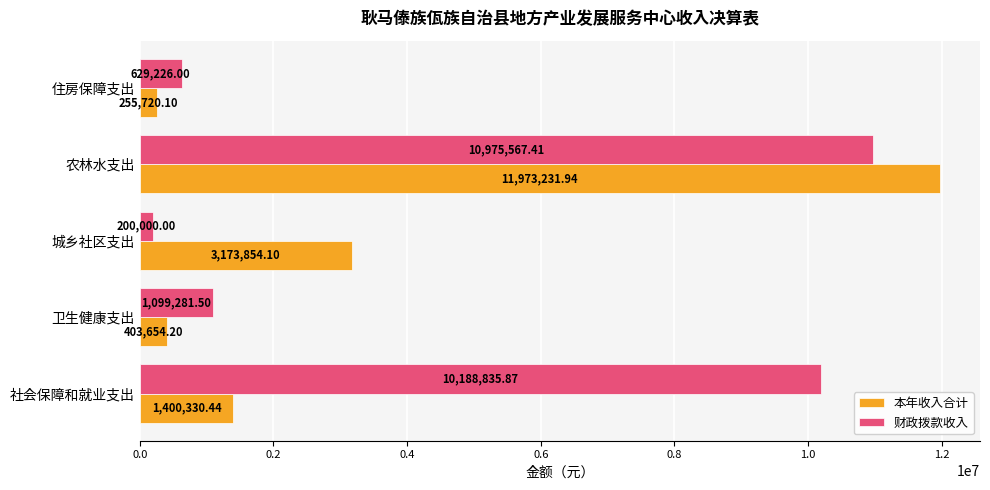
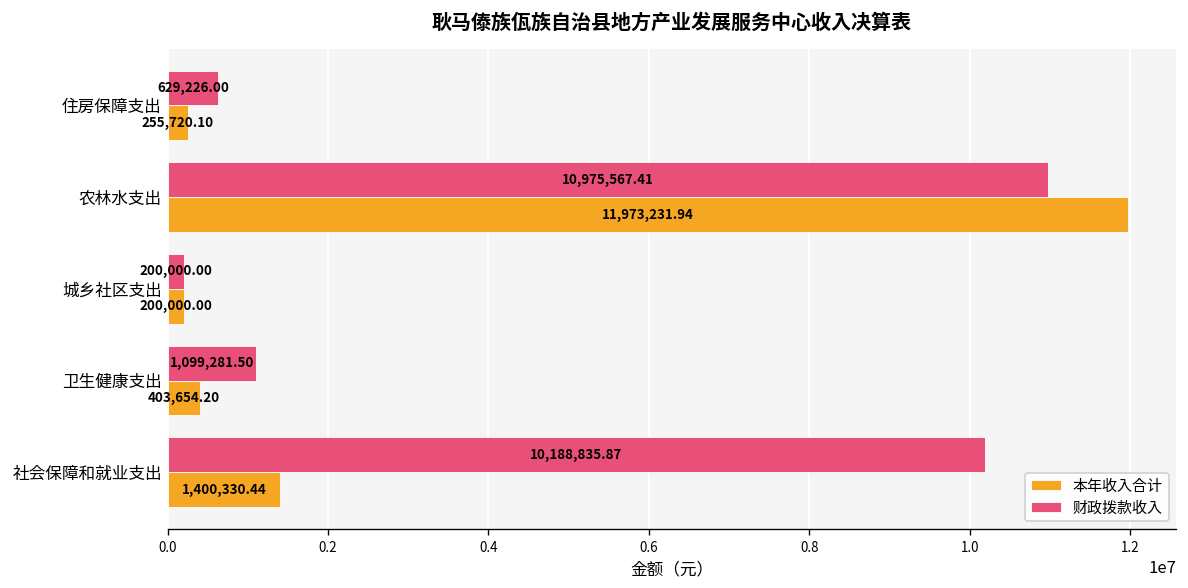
  {
    "本年收入合计": {
      "住房保障支出": "255,720.10",
      "农林水支出": "11,973,231.94",
-     "城乡社区支出": "3,173,854.10",
+     "城乡社区支出": "200,000.00",
      "卫生健康支出": "403,654.20",
      "社会保障和就业支出": "1,400,330.44"
    },
    "财政拨款收入": {
      "住房保障支出": "629,226.00",
      "农林水支出": "10,975,567.41",
      "城乡社区支出": "200,000.00",
      "卫生健康支出": "1,099,281.50",
      "社会保障和就业支出": "10,188,835.87"
    }
  }
